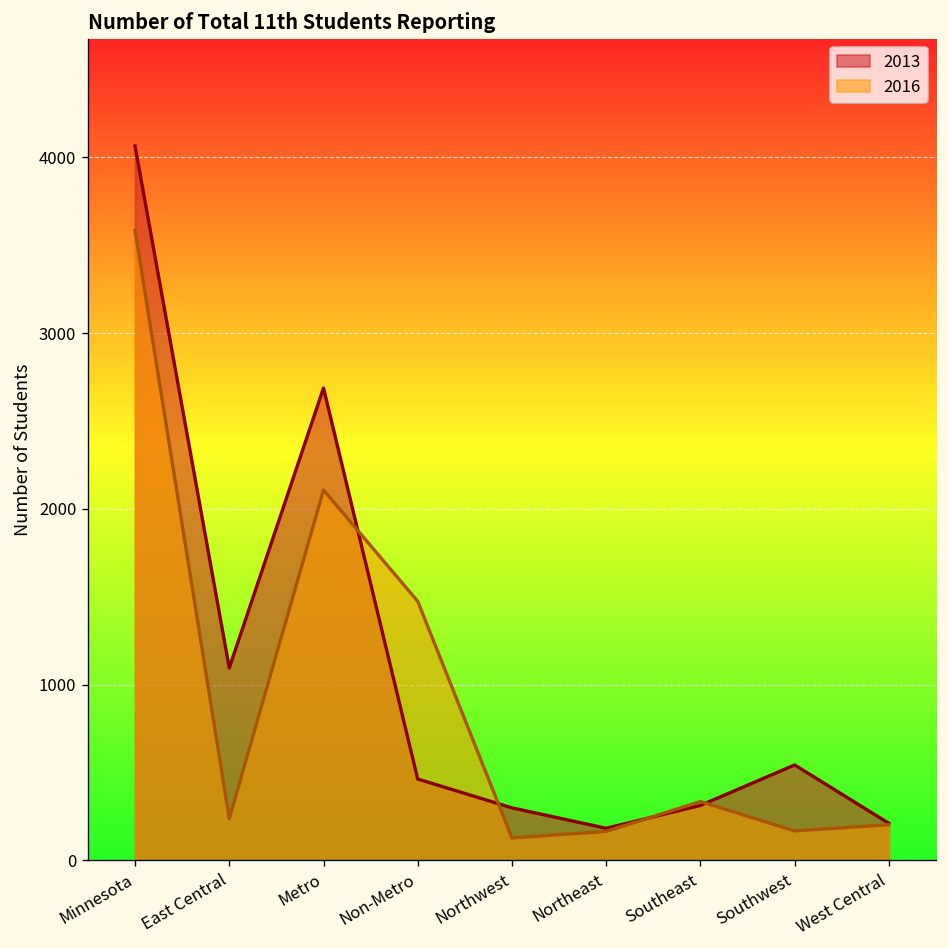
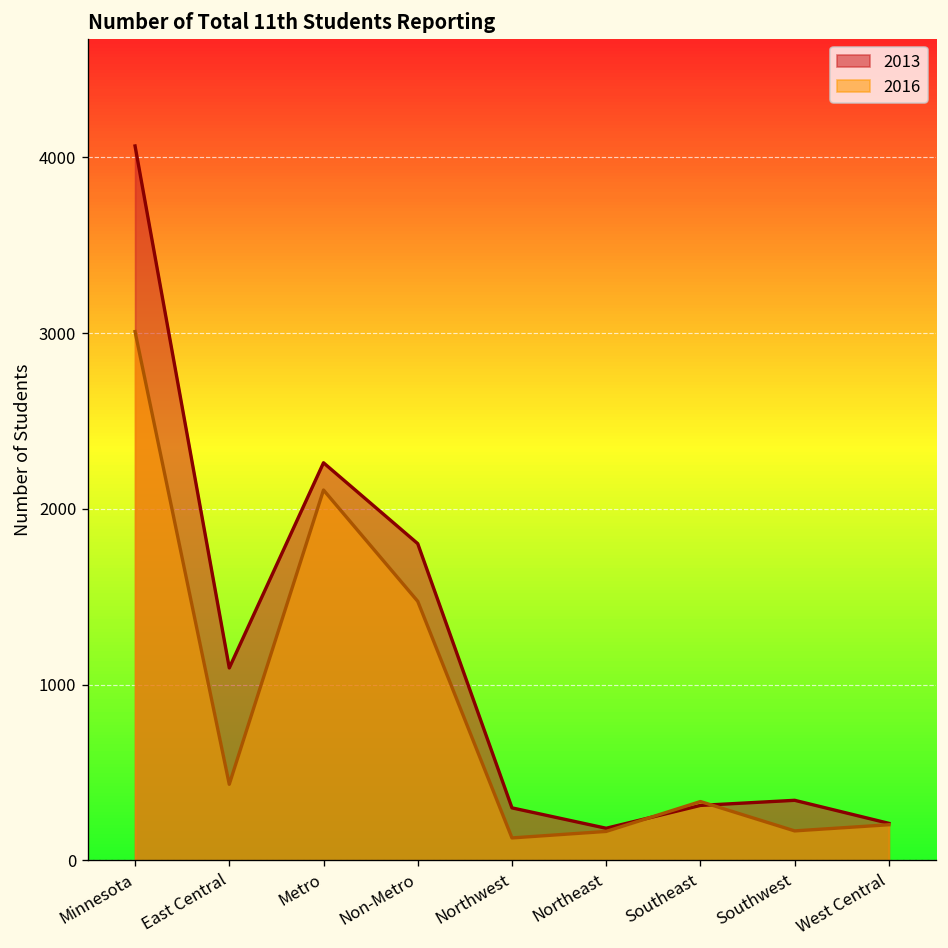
  {
    "2013": {
      "Minnesota": 4060,
      "East Central": 1100,
-     "Metro": 2690,
-     "Non-Metro": 460,
+     "Metro": 2260,
+     "Non-Metro": 1800,
      "Northwest": 300,
      "Northeast": 180,
      "Southeast": 310,
-     "Southwest": 540
+     "Southwest": 340
    },
    "2016": {
-     "Minnesota": 3580,
-     "East Central": 240,
+     "Minnesota": 3010,
+     "East Central": 430,
      "Metro": 2110,
      "Non-Metro": 1470,
      "Northwest": 130,
      "Northeast": 170,
      "Southeast": 340,
      "Southwest": 170
    }
  }
